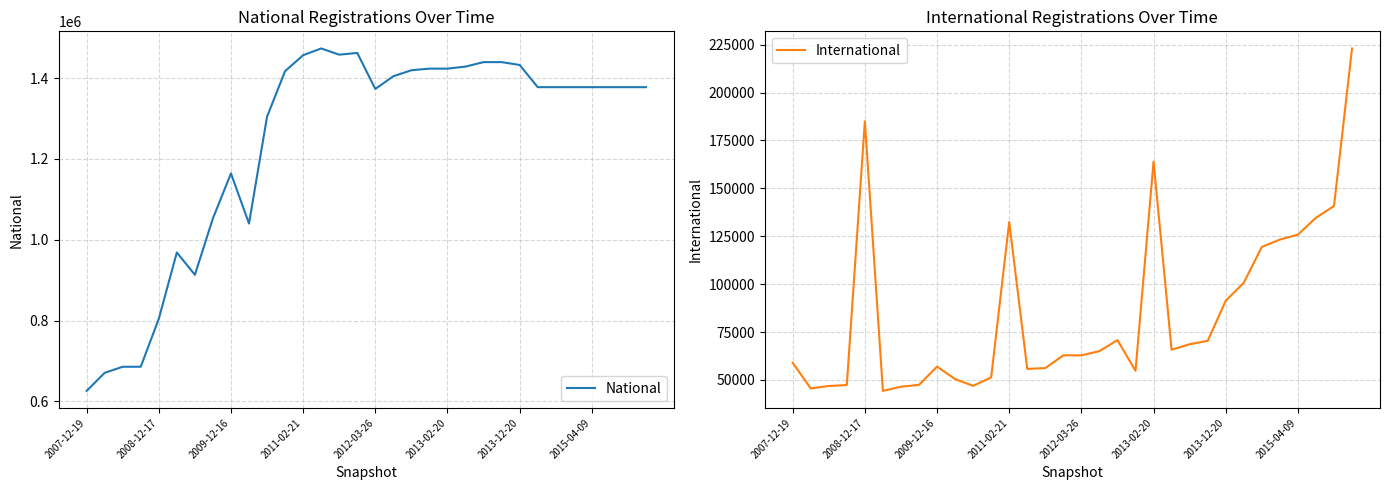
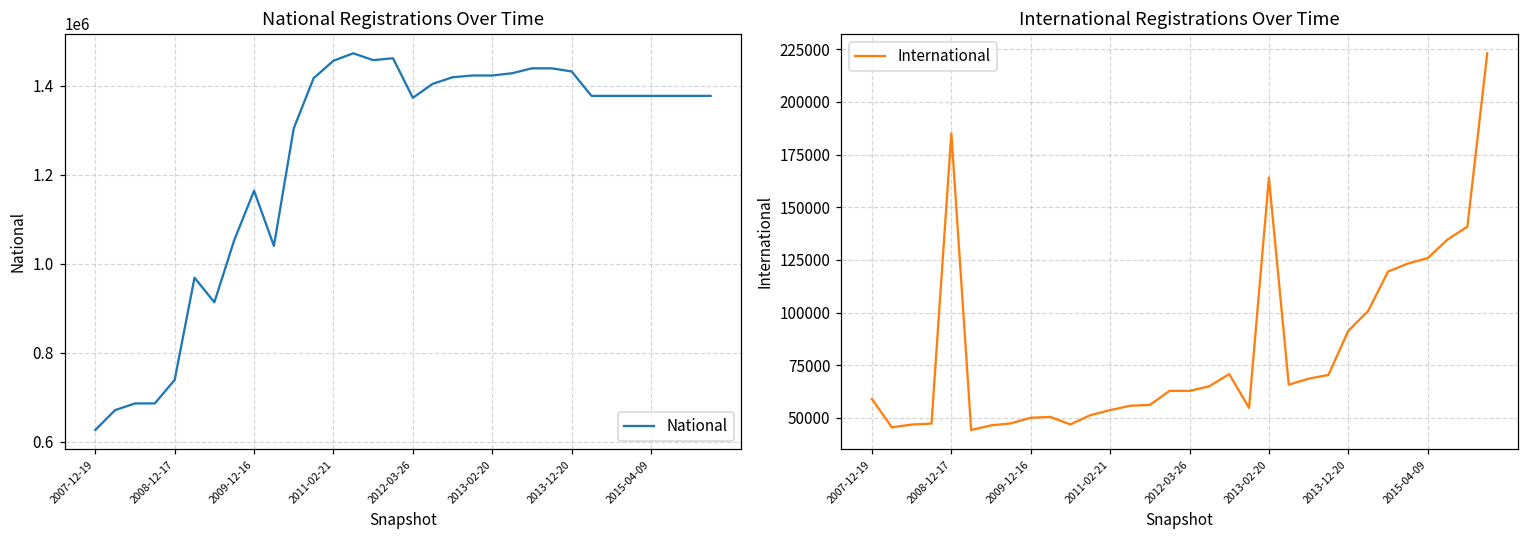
  {
    "National Registrations Over Time": {
      "2007-12-19": 630000,
-     "2008-12-17": 800000,
+     "2008-12-17": 740000,
      "2009-12-16": 1160000,
      "2011-02-21": 1460000,
      "2012-03-26": 1370000,
      "2013-02-20": 1420000,
      "2013-12-20": 1430000,
      "2015-04-09": 1380000
    },
    "International Registrations Over Time": {
      "2007-12-19": 59000,
      "2008-12-17": 185000,
-     "2009-12-16": 57000,
-     "2011-02-21": 132000,
+     "2009-12-16": 50000,
+     "2011-02-21": 54000,
      "2012-03-26": 63000,
      "2013-02-20": 164000,
      "2013-12-20": 91000,
      "2015-04-09": 126000
    }
  }
